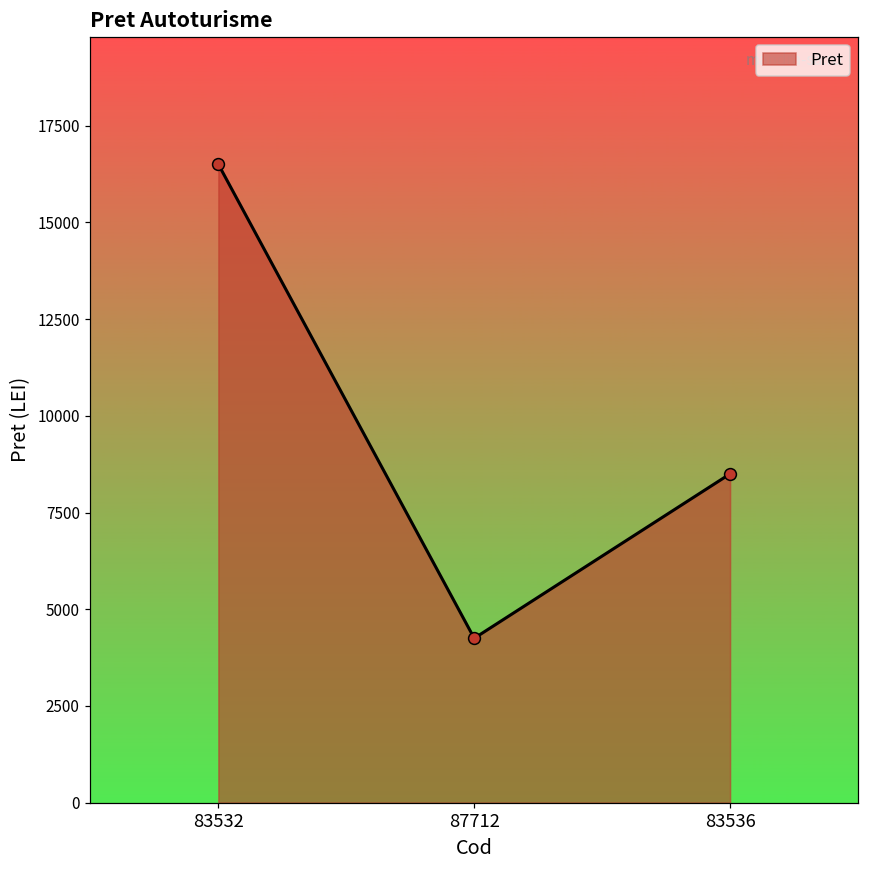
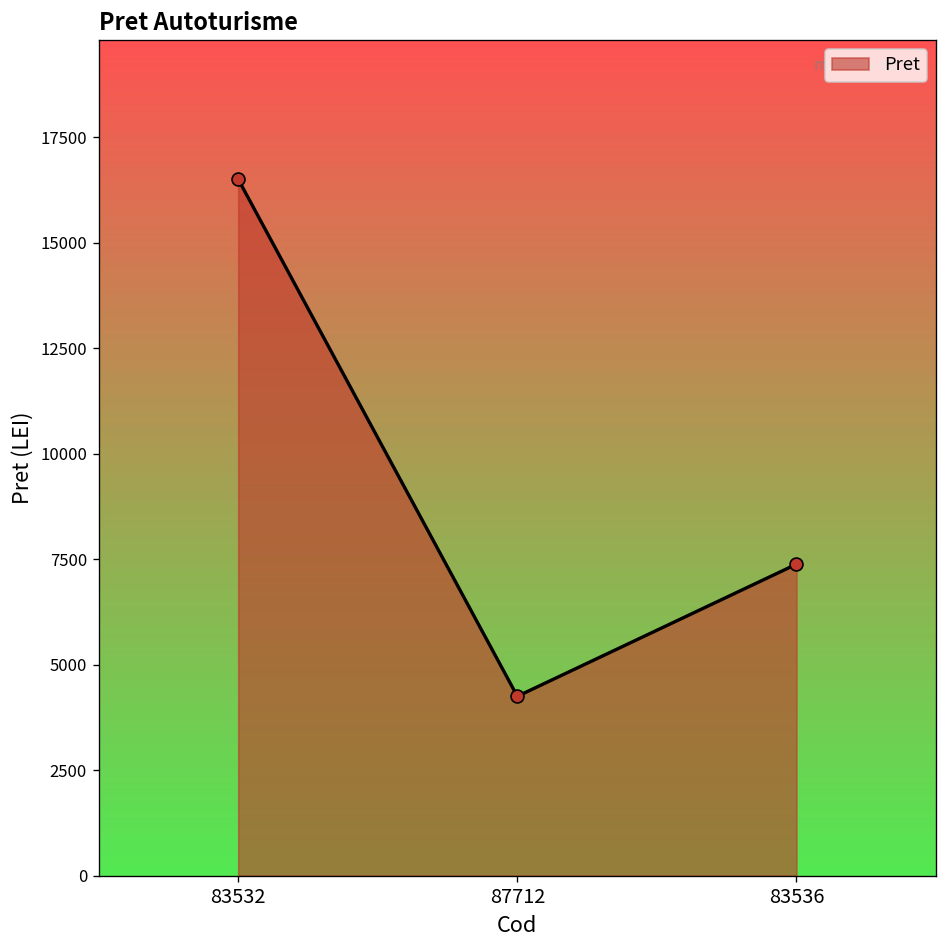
  {
    "83532": 16500,
    "87712": 4300,
-   "83536": 8500
+   "83536": 7400
  }
